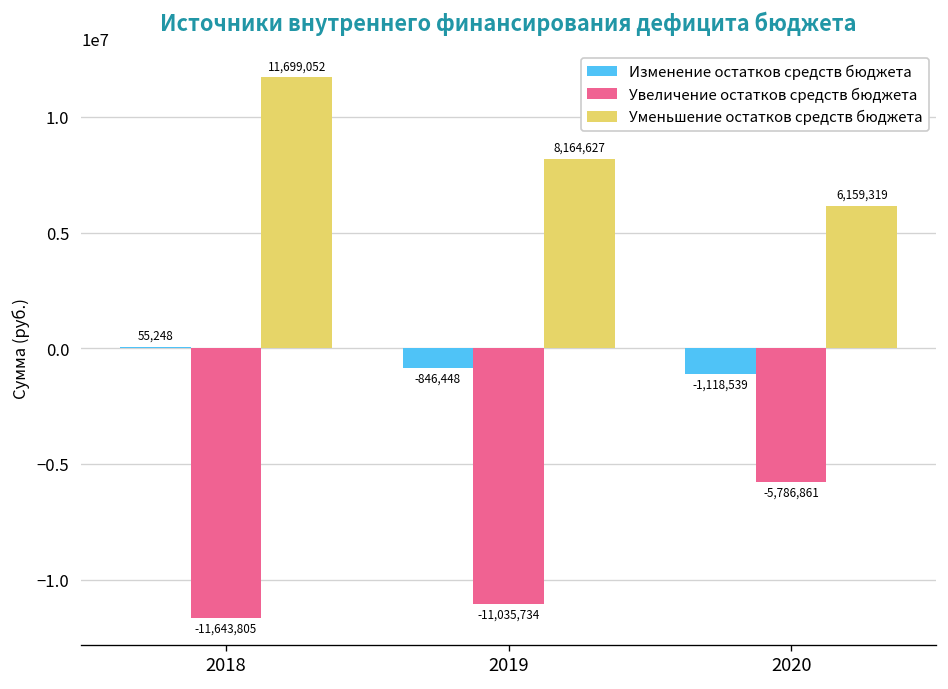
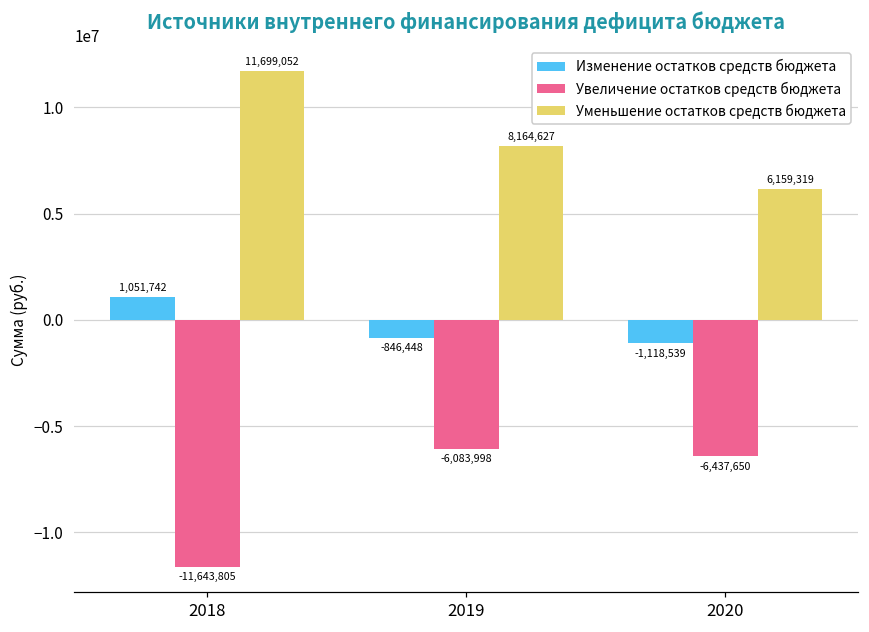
  {
    "Изменение остатков средств бюджета": {
-     "2018": "55,248",
+     "2018": "1,051,742",
      "2019": "-846,448",
      "2020": "-1,118,539"
    },
    "Увеличение остатков средств бюджета": {
      "2018": "-11,643,805",
-     "2019": "-11,035,734",
-     "2020": "-5,786,861"
+     "2019": "-6,083,998",
+     "2020": "-6,437,650"
    },
    "Уменьшение остатков средств бюджета": {
      "2018": "11,699,052",
      "2019": "8,164,627",
      "2020": "6,159,319"
    }
  }
